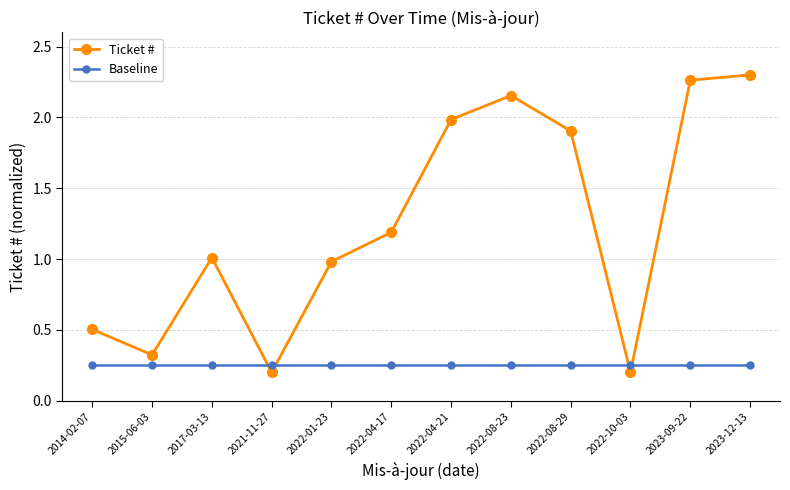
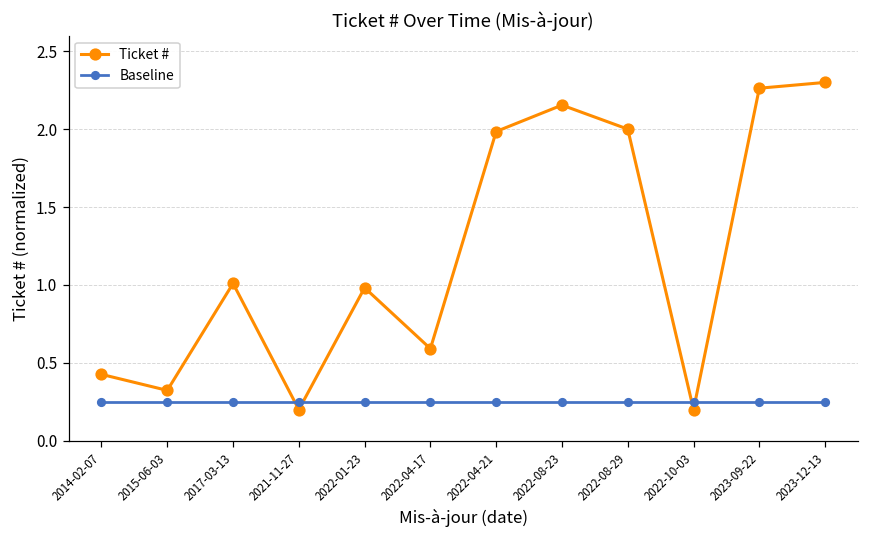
  {
    "Ticket #": {
-     "2014-02-07": 0.50,
+     "2014-02-07": 0.43,
      "2015-06-03": 0.32,
      "2017-03-13": 1.01,
      "2021-11-27": 0.20,
      "2022-01-23": 0.98,
-     "2022-04-17": 1.19,
+     "2022-04-17": 0.59,
      "2022-04-21": 1.98,
      "2022-08-23": 2.15,
-     "2022-08-29": 1.90,
+     "2022-08-29": 2.00,
      "2022-10-03": 0.20,
      "2023-09-22": 2.26,
      "2023-12-13": 2.30
    },
    "Baseline": {
      "2014-02-07": 0.25,
      "2015-06-03": 0.25,
      "2017-03-13": 0.25,
      "2021-11-27": 0.25,
      "2022-01-23": 0.25,
      "2022-04-17": 0.25,
      "2022-04-21": 0.25,
      "2022-08-23": 0.25,
      "2022-08-29": 0.25,
      "2022-10-03": 0.25,
      "2023-09-22": 0.25,
      "2023-12-13": 0.25
    }
  }
